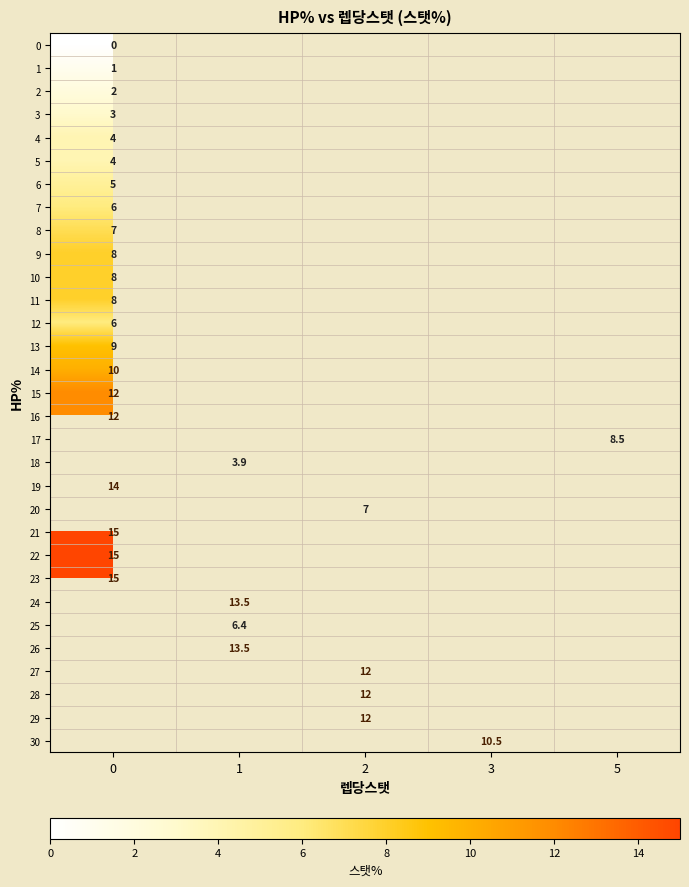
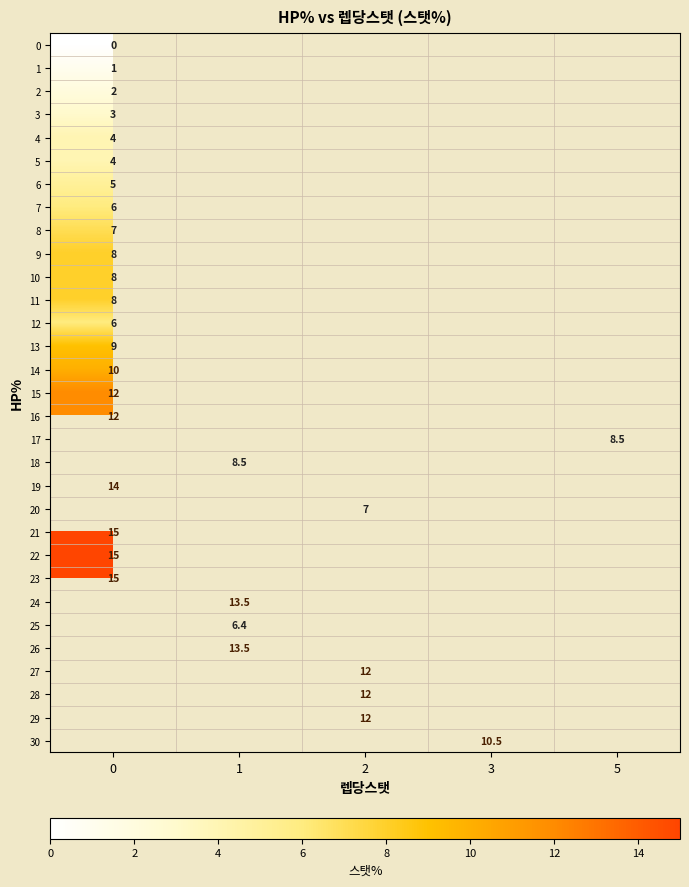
  {
    "0": {
      "0": 0
    },
    "1": {
      "0": 1
    },
    "2": {
      "0": 2
    },
    "3": {
      "0": 3
    },
    "4": {
      "0": 4
    },
    "5": {
      "0": 4
    },
    "6": {
      "0": 5
    },
    "7": {
      "0": 6
    },
    "8": {
      "0": 7
    },
    "9": {
      "0": 8
    },
    "10": {
      "0": 8
    },
    "11": {
      "0": 8
    },
    "12": {
      "0": 6
    },
    "13": {
      "0": 9
    },
    "14": {
      "0": 10
    },
    "15": {
      "0": 12
    },
    "16": {
      "0": 12
    },
    "17": {
      "5": 8.5
    },
    "18": {
-     "1": 3.9
+     "1": 8.5
    },
    "19": {
      "0": 14
    },
    "20": {
      "2": 7
    },
    "21": {
      "0": 15
    },
    "22": {
      "0": 15
    },
    "23": {
      "0": 15
    },
    "24": {
      "1": 13.5
    },
    "25": {
      "1": 6.4
    },
    "26": {
      "1": 13.5
    },
    "27": {
      "2": 12
    },
    "28": {
      "2": 12
    },
    "29": {
      "2": 12
    },
    "30": {
      "3": 10.5
    }
  }
